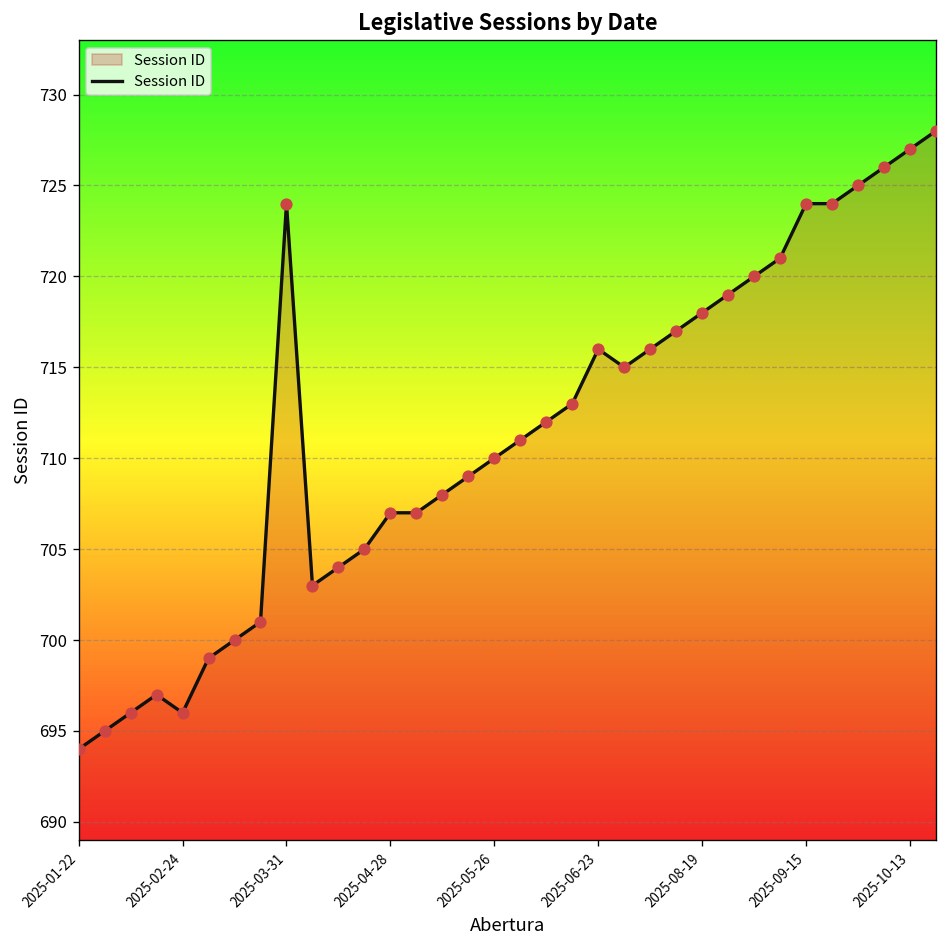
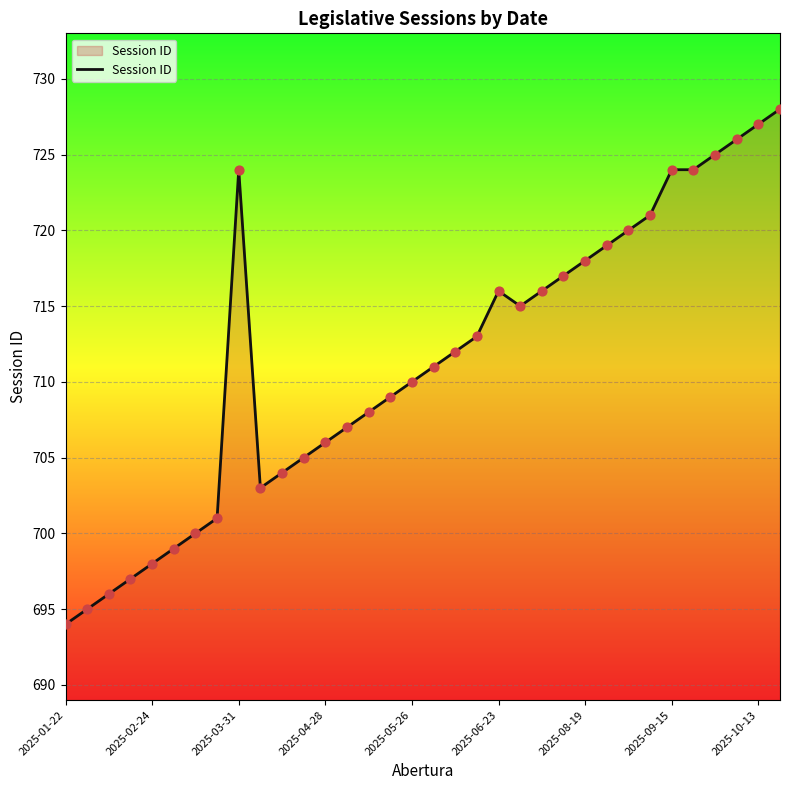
  {
    "2025-01-22": 694,
-   "2025-02-24": 696,
+   "2025-02-24": 698,
    "2025-03-31": 724,
-   "2025-04-28": 707,
+   "2025-04-28": 706,
    "2025-05-26": 710,
    "2025-06-23": 716,
    "2025-08-19": 718,
    "2025-09-15": 724,
    "2025-10-13": 727
  }
